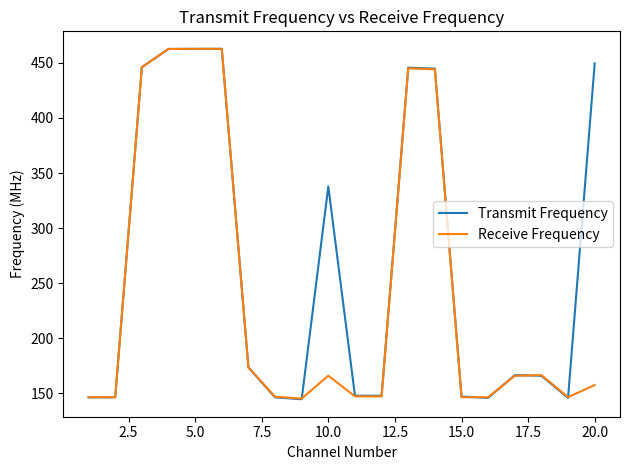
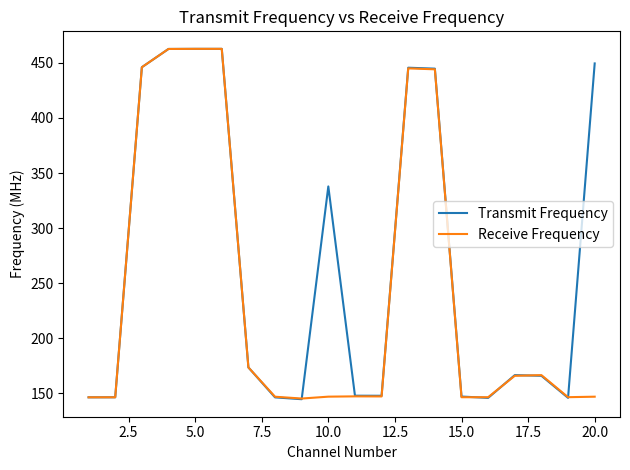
  {
    "Transmit Frequency": {
      "10.0": 338,
      "20.0": 449
    },
    "Receive Frequency": {
-     "10.0": 166,
-     "20.0": 158
+     "10.0": 147,
+     "20.0": 147
    }
  }
